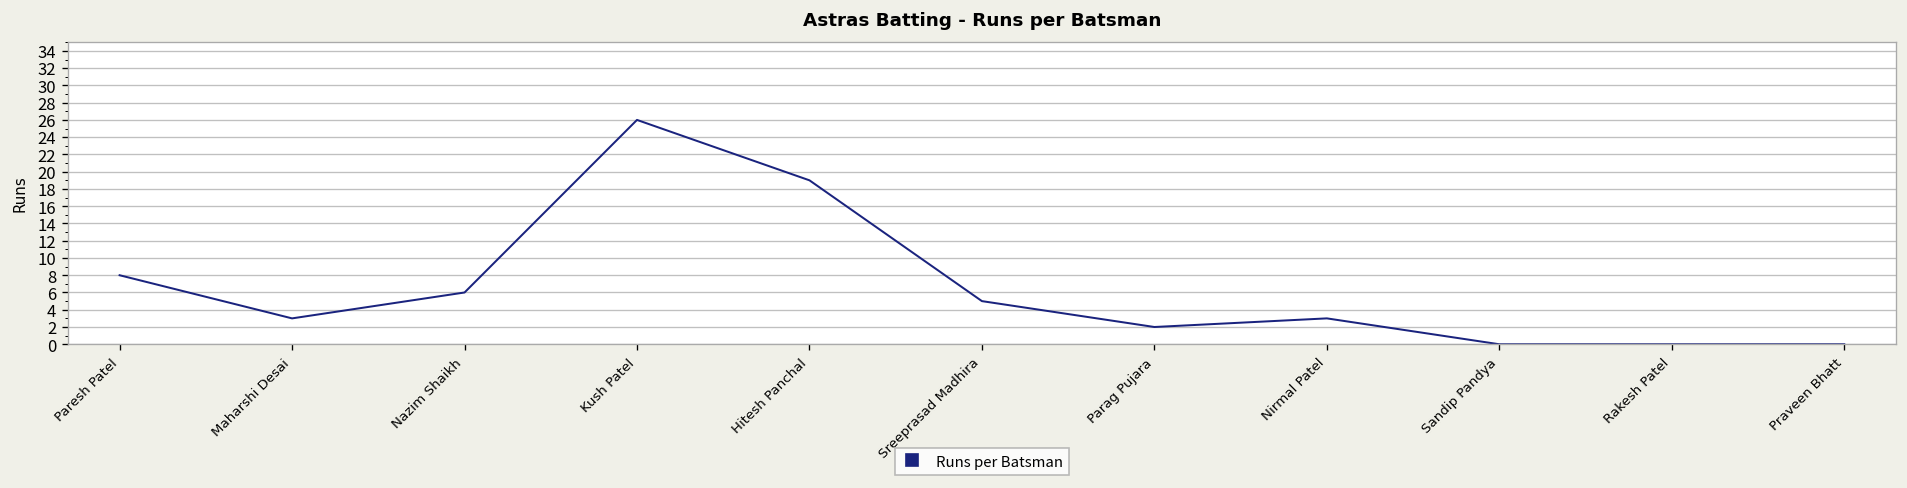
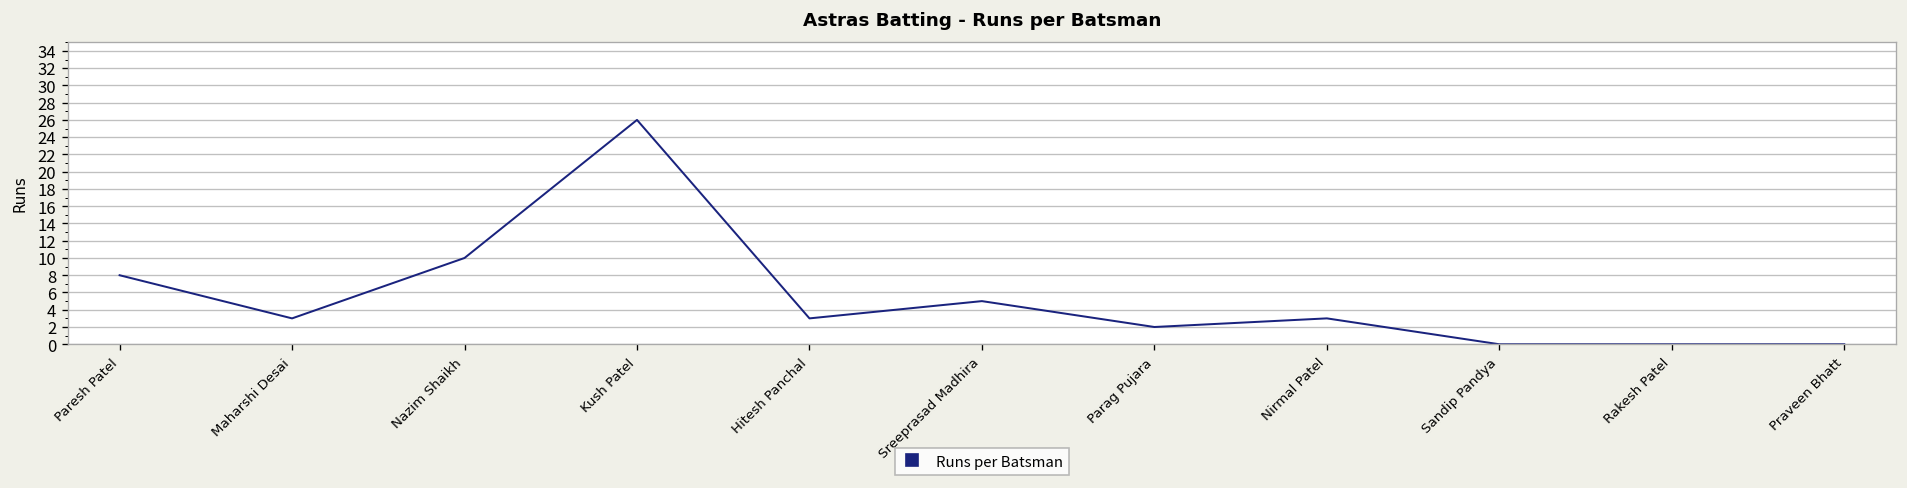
  {
    "Paresh Patel": 8,
    "Maharshi Desai": 3,
-   "Nazim Shaikh": 6,
+   "Nazim Shaikh": 10,
    "Kush Patel": 26,
-   "Hitesh Panchal": 19,
+   "Hitesh Panchal": 3,
    "Sreeprasad Madhira": 5,
    "Parag Pujara": 2,
    "Nirmal Patel": 3,
    "Sandip Pandya": 0,
    "Rakesh Patel": 0,
    "Praveen Bhatt": 0
  }
